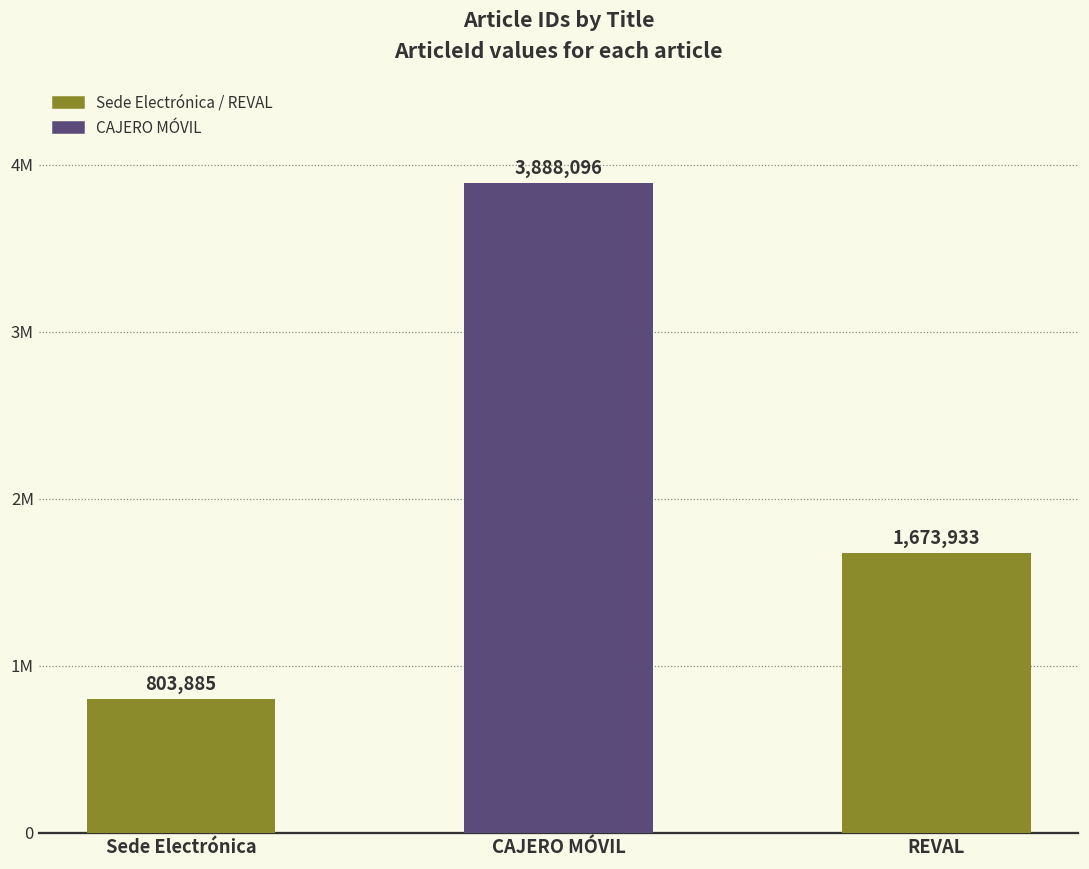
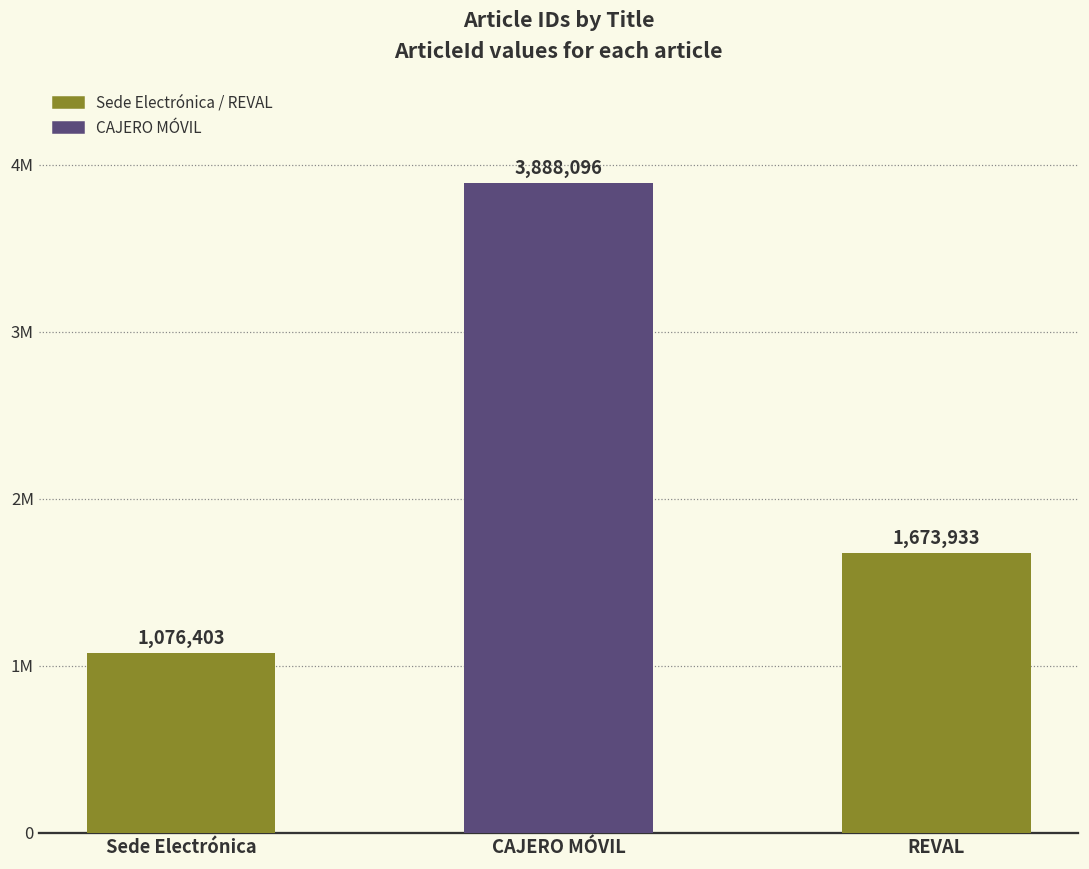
  {
-   "Sede Electrónica": "803,885",
+   "Sede Electrónica": "1,076,403",
    "CAJERO MÓVIL": "3,888,096",
    "REVAL": "1,673,933"
  }
